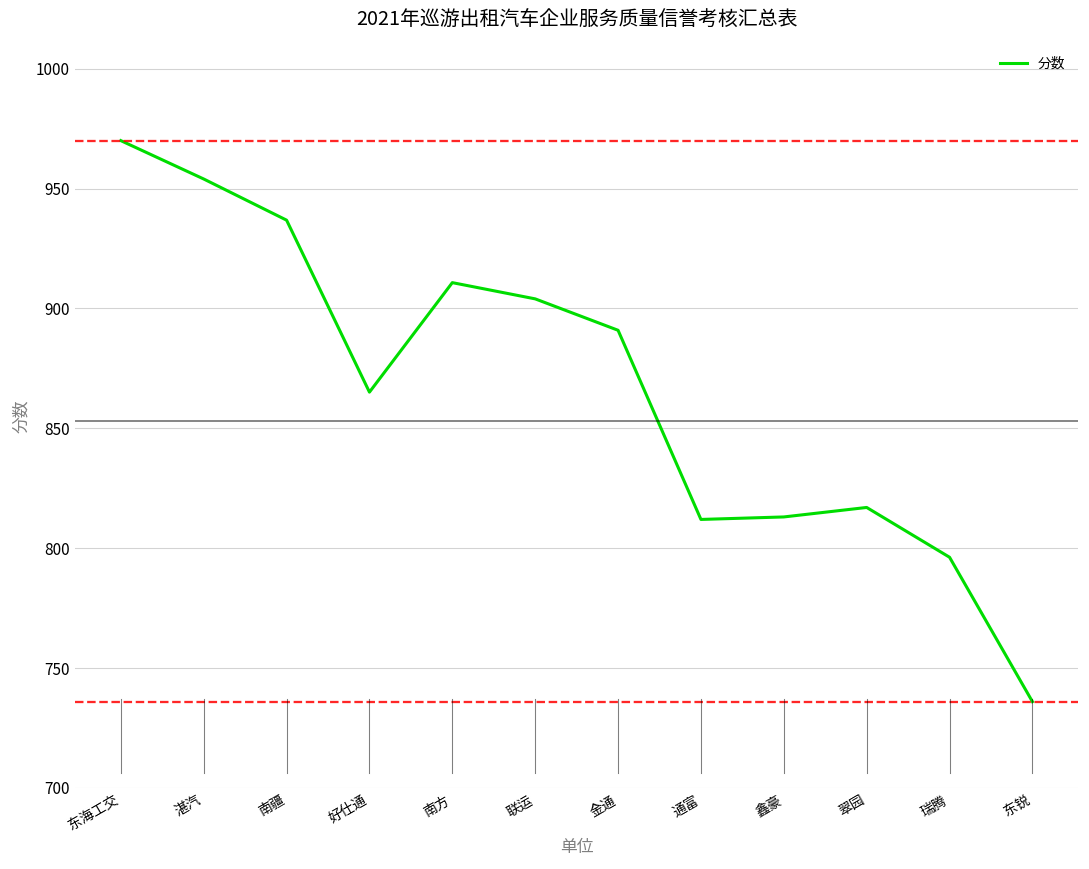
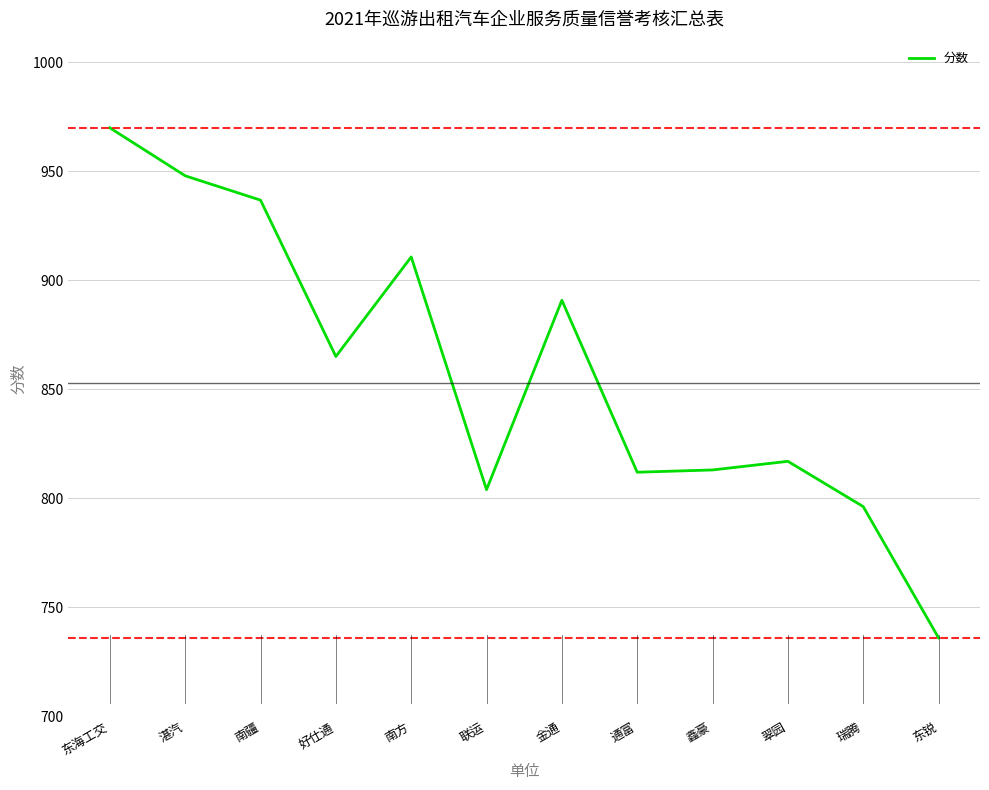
  {
    "东海工交": 970,
-   "湛汽": 954,
+   "湛汽": 948,
    "南疆": 937,
    "好仕通": 865,
    "南方": 911,
-   "联运": 904,
+   "联运": 804,
    "金通": 891,
    "通富": 812,
    "鑫豪": 813,
    "翠园": 817,
    "瑞腾": 796,
    "东锐": 736
  }
